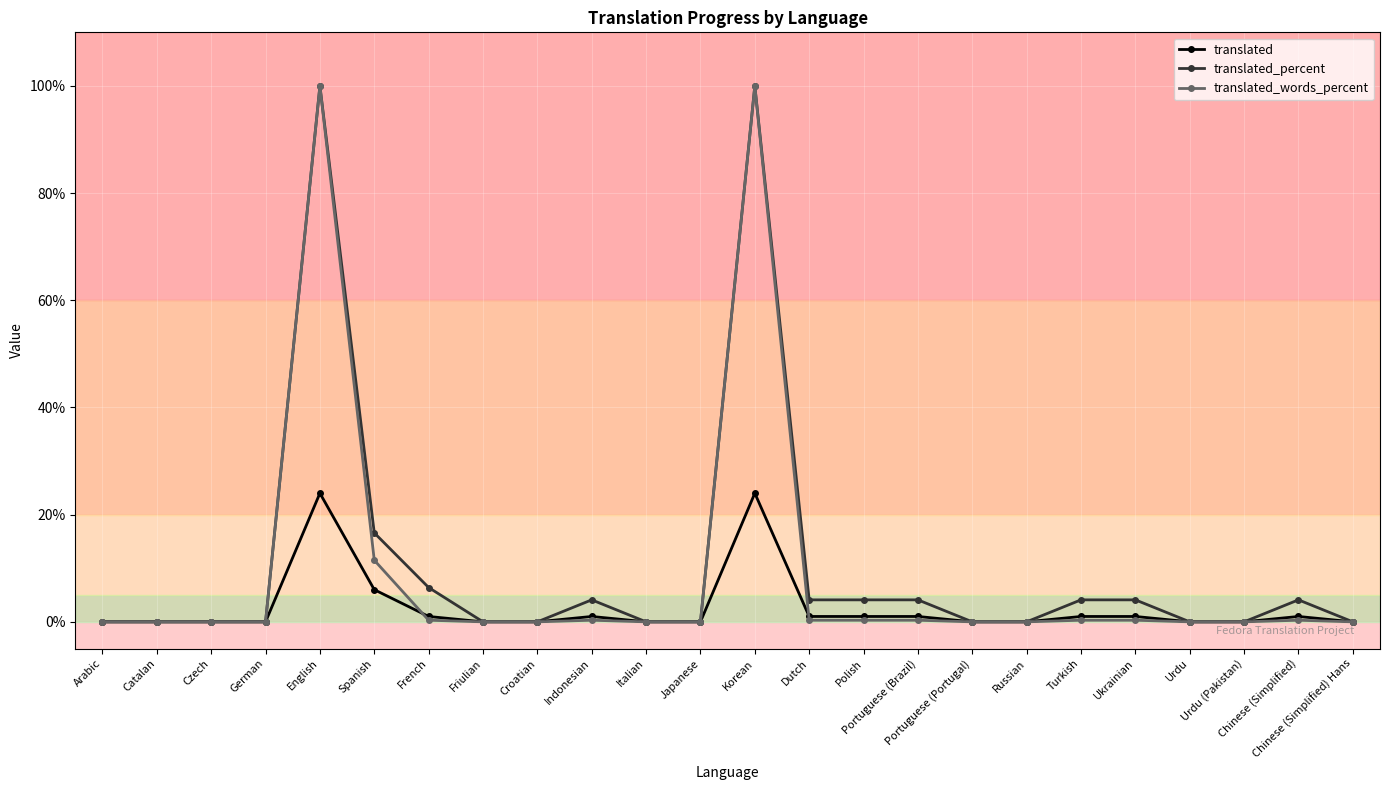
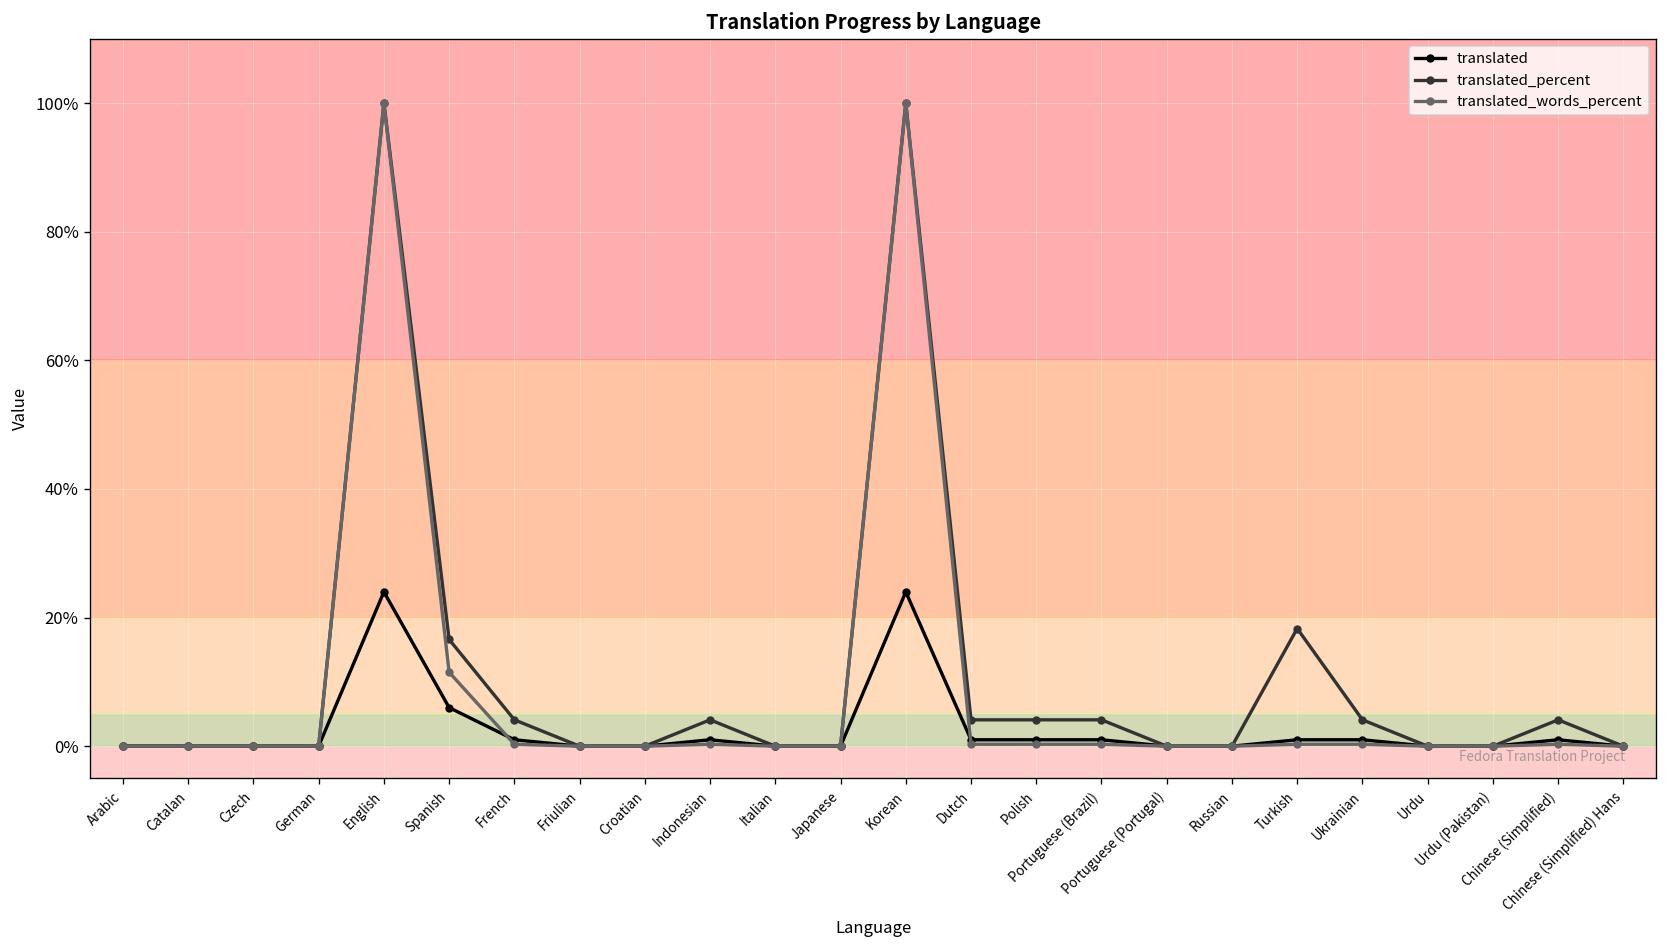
  {
    "translated": {
      "English": "24%",
      "Spanish": "6%",
      "French": "1%",
      "Indonesian": "1%",
      "Korean": "24%",
      "Dutch": "1%",
      "Polish": "1%",
      "Portuguese (Brazil)": "1%",
      "Turkish": "1%",
      "Ukrainian": "1%",
      "Chinese (Simplified)": "1%"
    },
    "translated_percent": {
      "Spanish": "17%",
-     "French": "6%",
+     "French": "4%",
      "Indonesian": "4%",
      "Dutch": "4%",
      "Polish": "4%",
      "Portuguese (Brazil)": "4%",
-     "Turkish": "4%",
+     "Turkish": "18%",
      "Ukrainian": "4%",
      "Chinese (Simplified)": "4%"
    },
    "translated_words_percent": {
      "Spanish": "12%",
      "French": "0%",
      "Indonesian": "0%",
      "Dutch": "0%",
      "Polish": "0%",
      "Portuguese (Brazil)": "0%",
      "Turkish": "0%",
      "Ukrainian": "0%",
      "Chinese (Simplified)": "0%"
    }
  }
